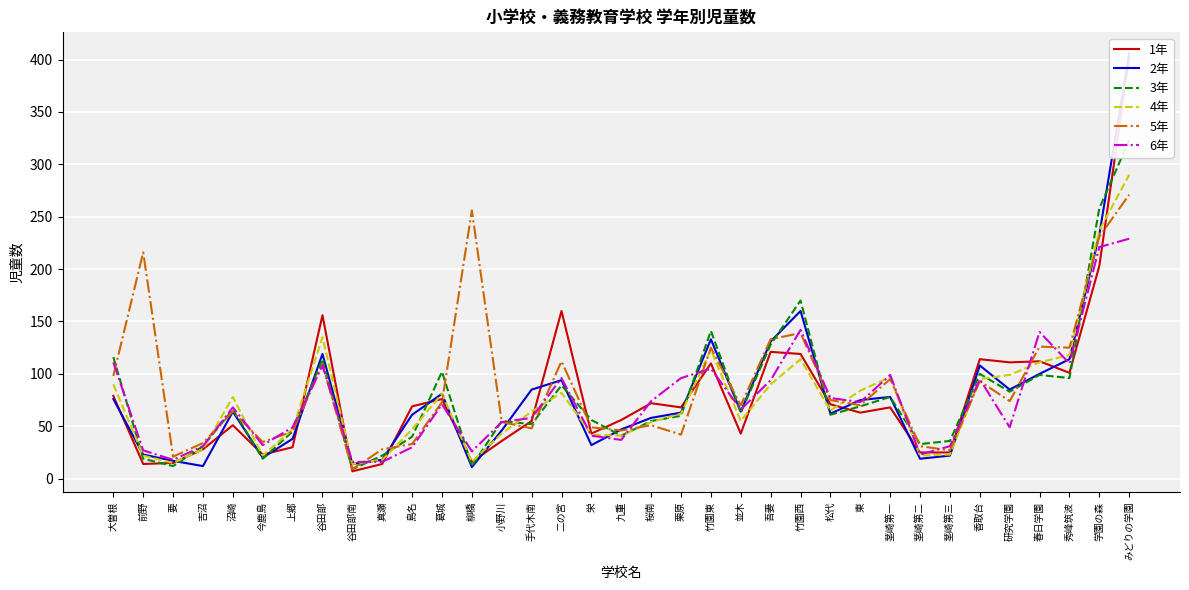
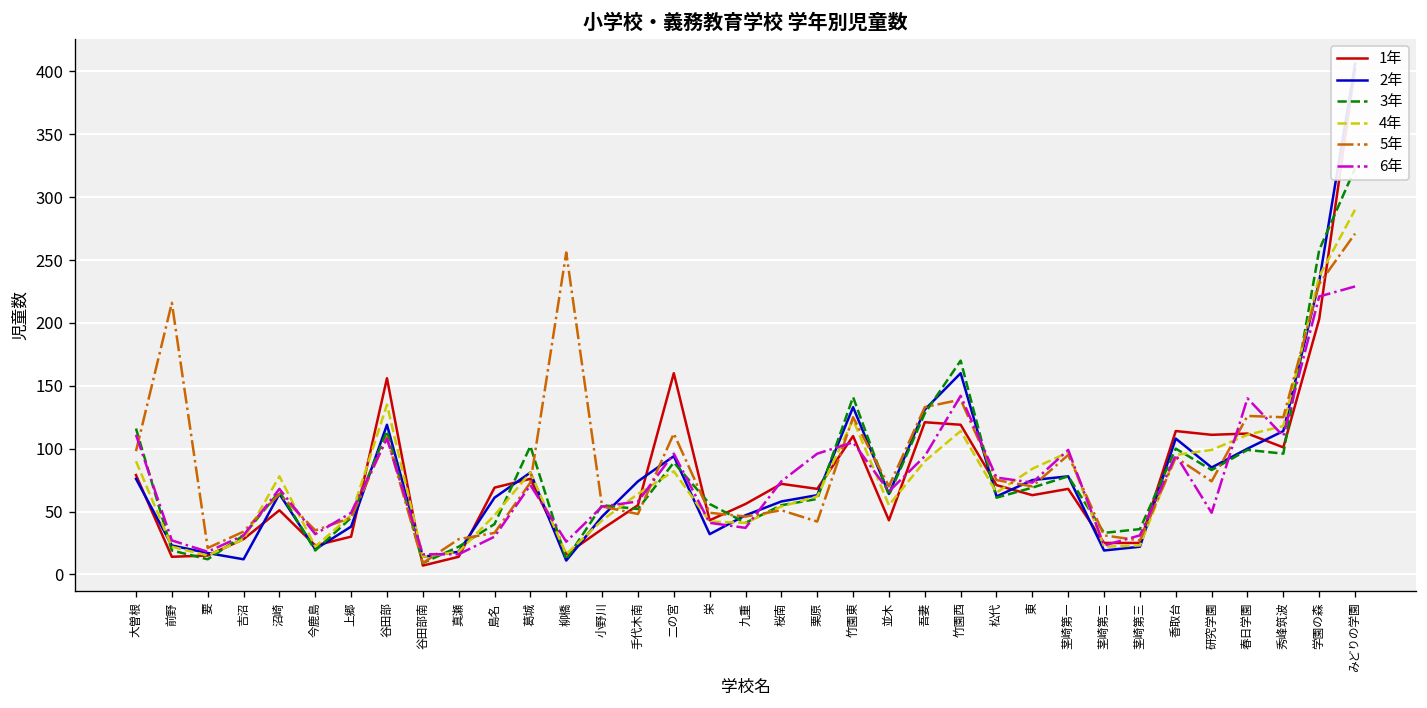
  {
    "1年": {
      "大曽根": 79,
      "前野": 14,
      "沼崎": 51,
      "上郷": 30,
      "谷田部": 156,
      "島名": 69,
      "葛城": 76,
      "小野川": 36,
      "手代木南": 55,
      "二の宮": 160,
      "九重": 56,
      "栗原": 68,
      "竹園東": 110,
      "並木": 43,
      "吾妻": 121,
      "竹園西": 119,
      "松代": 71,
      "東": 63,
      "茎崎第一": 68,
      "香取台": 114,
      "研究学園": 111,
      "秀峰筑波": 101,
      "学園の森": 203
    },
    "2年": {
      "大曽根": 76,
      "吉沼": 12,
      "上郷": 38,
      "谷田部": 119,
      "島名": 61,
      "小野川": 46,
-     "手代木南": 85,
+     "手代木南": 74,
      "栄": 32,
      "桜南": 58,
      "竹園東": 133,
      "竹園西": 160,
      "茎崎第二": 19,
      "香取台": 108,
      "秀峰筑波": 114
    },
    "3年": {
      "大曽根": 116,
      "前野": 19,
      "要": 12,
      "谷田部": 114,
      "真瀬": 22,
      "島名": 40,
      "葛城": 102,
      "手代木南": 52,
      "二の宮": 89,
      "栄": 56,
      "竹園東": 141,
      "吾妻": 128,
      "竹園西": 170,
      "茎崎第三": 36,
      "香取台": 100,
      "秀峰筑波": 96,
      "学園の森": 258
    },
    "4年": {
      "大曽根": 90,
      "沼崎": 78,
      "谷田部": 135,
      "島名": 47,
      "小野川": 43,
      "手代木南": 64,
      "二の宮": 82,
      "並木": 55,
      "吾妻": 90,
      "竹園西": 114,
      "松代": 65,
      "東": 84,
      "研究学園": 99,
      "秀峰筑波": 118,
      "学園の森": 237,
      "みどりの学園": 290
    },
    "5年": {
      "大曽根": 98,
      "前野": 216,
      "要": 21,
      "吉沼": 34,
      "今鹿島": 35,
      "真瀬": 28,
      "島名": 33,
      "柳橋": 256,
      "手代木南": 48,
      "二の宮": 112,
      "栄": 49,
      "桜南": 51,
      "栗原": 42,
      "並木": 70,
      "竹園西": 139,
      "研究学園": 74,
      "春日学園": 126,
      "秀峰筑波": 125,
      "みどりの学園": 271
    },
    "6年": {
      "大曽根": 111,
      "前野": 27,
      "今鹿島": 32,
      "島名": 30,
      "柳橋": 26,
      "手代木南": 58,
      "九重": 37,
      "栗原": 96,
      "竹園東": 105,
      "吾妻": 94,
      "竹園西": 142,
      "茎崎第三": 31,
      "研究学園": 49,
      "春日学園": 140,
      "秀峰筑波": 110,
      "学園の森": 221,
      "みどりの学園": 229
    }
  }
